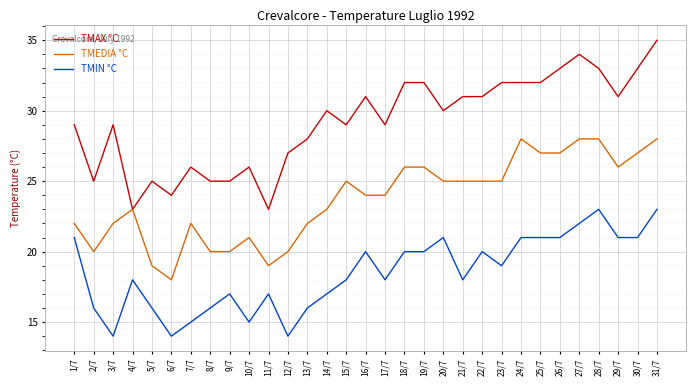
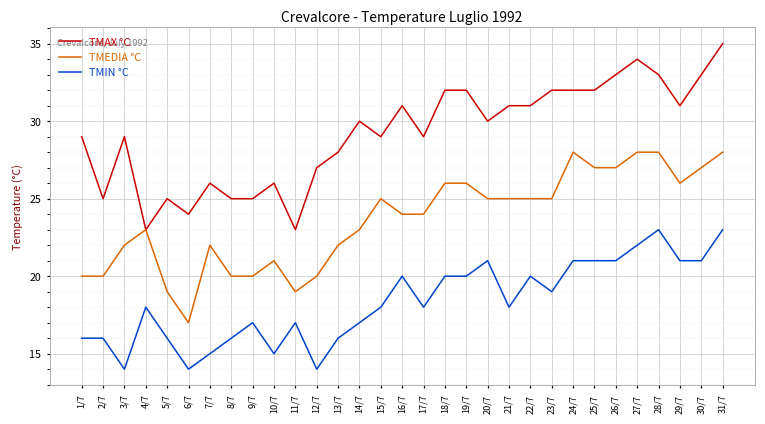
  {
    "TMAX °C": {
      "1/7": 29,
      "2/7": 25,
      "3/7": 29,
      "5/7": 25,
      "6/7": 24,
      "7/7": 26,
      "8/7": 25,
      "9/7": 25,
      "10/7": 26,
      "11/7": 23,
      "12/7": 27,
      "13/7": 28,
      "14/7": 30,
      "15/7": 29,
      "16/7": 31,
      "17/7": 29,
      "18/7": 32,
      "19/7": 32,
      "20/7": 30,
      "21/7": 31,
      "22/7": 31,
      "23/7": 32,
      "24/7": 32,
      "25/7": 32,
      "26/7": 33,
      "27/7": 34,
      "28/7": 33,
      "29/7": 31,
      "30/7": 33,
      "31/7": 35
    },
    "TMEDIA °C": {
-     "1/7": 22,
+     "1/7": 20,
      "2/7": 20,
      "3/7": 22,
      "5/7": 19,
-     "6/7": 18,
+     "6/7": 17,
      "7/7": 22,
      "8/7": 20,
      "9/7": 20,
      "10/7": 21,
      "11/7": 19,
      "12/7": 20,
      "13/7": 22,
      "14/7": 23,
      "15/7": 25,
      "16/7": 24,
      "17/7": 24,
      "18/7": 26,
      "19/7": 26,
      "20/7": 25,
      "21/7": 25,
      "22/7": 25,
      "23/7": 25,
      "24/7": 28,
      "25/7": 27,
      "26/7": 27,
      "27/7": 28,
      "28/7": 28,
      "29/7": 26,
      "30/7": 27,
      "31/7": 28
    },
    "TMIN °C": {
-     "1/7": 21,
+     "1/7": 16,
      "2/7": 16,
      "3/7": 14,
      "4/7": 18,
      "5/7": 16,
      "6/7": 14,
      "7/7": 15,
      "8/7": 16,
      "9/7": 17,
      "10/7": 15,
      "11/7": 17,
      "12/7": 14,
      "13/7": 16,
      "14/7": 17,
      "15/7": 18,
      "16/7": 20,
      "17/7": 18,
      "18/7": 20,
      "19/7": 20,
      "20/7": 21,
      "21/7": 18,
      "22/7": 20,
      "23/7": 19,
      "24/7": 21,
      "25/7": 21,
      "26/7": 21,
      "27/7": 22,
      "28/7": 23,
      "29/7": 21,
      "30/7": 21,
      "31/7": 23
    }
  }
